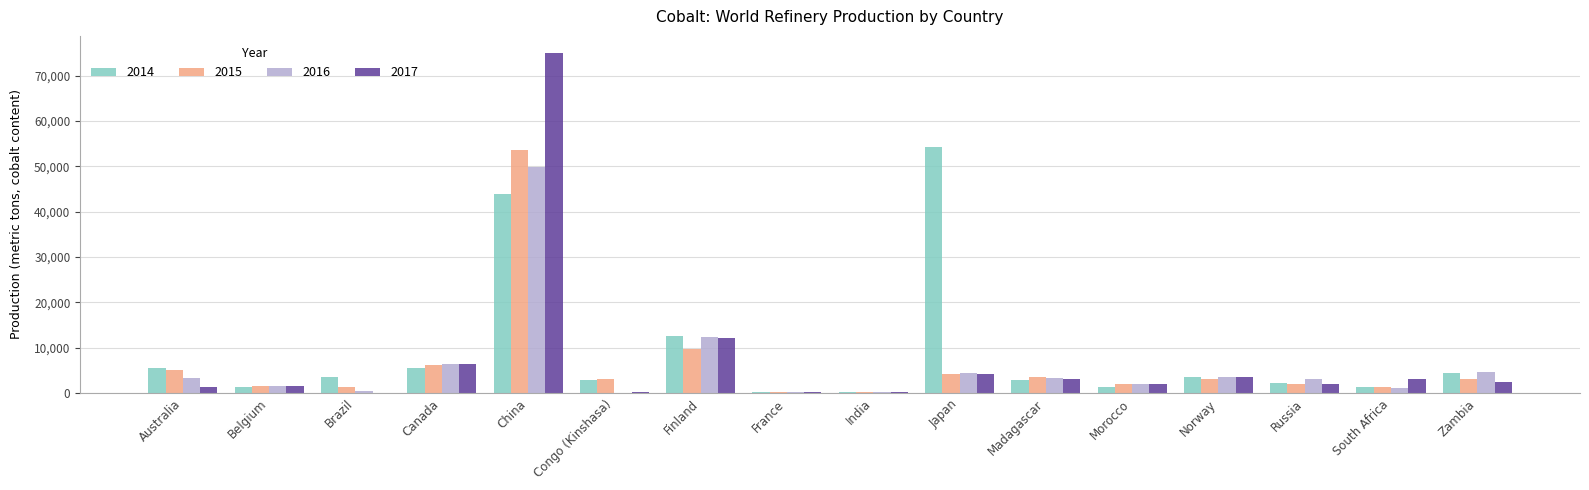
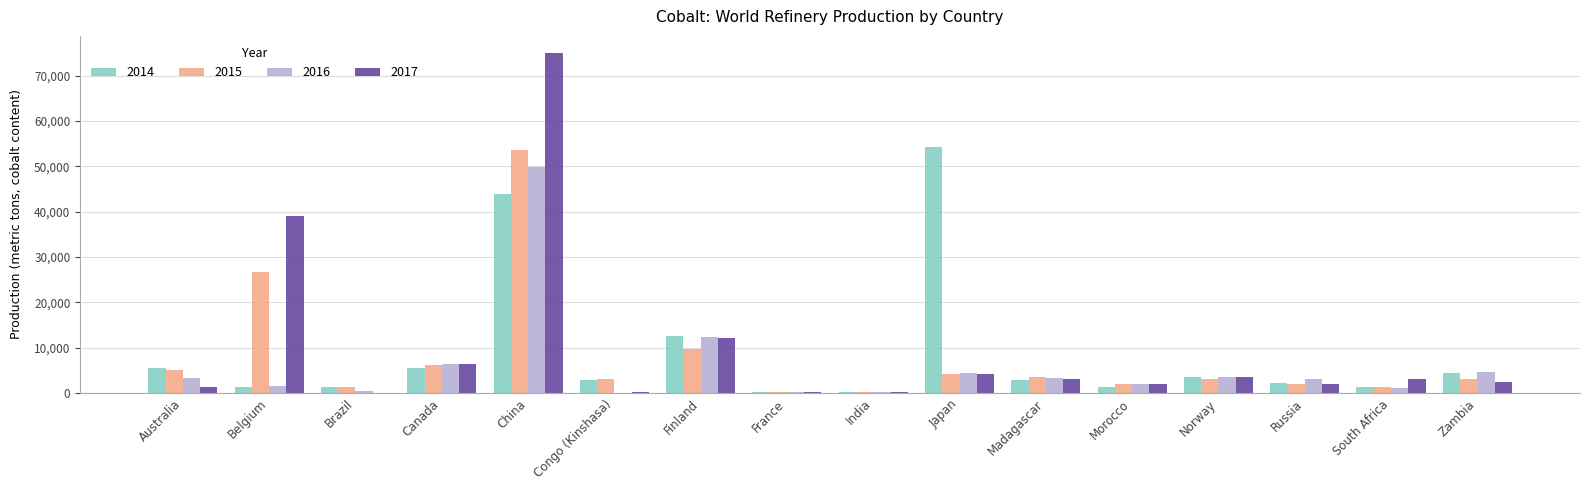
  {
    "2014": {
      "Australia": "5,000",
      "Belgium": "1,000",
-     "Brazil": "3,000",
+     "Brazil": "1,000",
      "Canada": "5,000",
      "China": "44,000",
      "Congo (Kinshasa)": "3,000",
      "Finland": "13,000",
      "Japan": "54,000",
      "Madagascar": "3,000",
      "Morocco": "1,000",
      "Norway": "4,000",
      "Russia": "2,000",
      "South Africa": "1,000",
      "Zambia": "4,000"
    },
    "2015": {
      "Australia": "5,000",
-     "Belgium": "2,000",
+     "Belgium": "27,000",
      "Brazil": "1,000",
      "Canada": "6,000",
      "China": "54,000",
      "Congo (Kinshasa)": "3,000",
      "Finland": "10,000",
      "Japan": "4,000",
      "Madagascar": "3,000",
      "Morocco": "2,000",
      "Norway": "3,000",
      "Russia": "2,000",
      "South Africa": "1,000",
      "Zambia": "3,000"
    },
    "2016": {
      "Australia": "3,000",
      "Belgium": "2,000",
      "Canada": "6,000",
      "China": "50,000",
      "Finland": "12,000",
      "Japan": "4,000",
      "Madagascar": "3,000",
      "Morocco": "2,000",
      "Norway": "4,000",
      "Russia": "3,000",
      "South Africa": "1,000",
      "Zambia": "5,000"
    },
    "2017": {
      "Australia": "1,000",
-     "Belgium": "2,000",
+     "Belgium": "39,000",
      "Canada": "6,000",
      "China": "75,000",
      "Finland": "12,000",
      "Japan": "4,000",
      "Madagascar": "3,000",
      "Morocco": "2,000",
      "Norway": "4,000",
      "Russia": "2,000",
      "South Africa": "3,000",
      "Zambia": "3,000"
    }
  }
